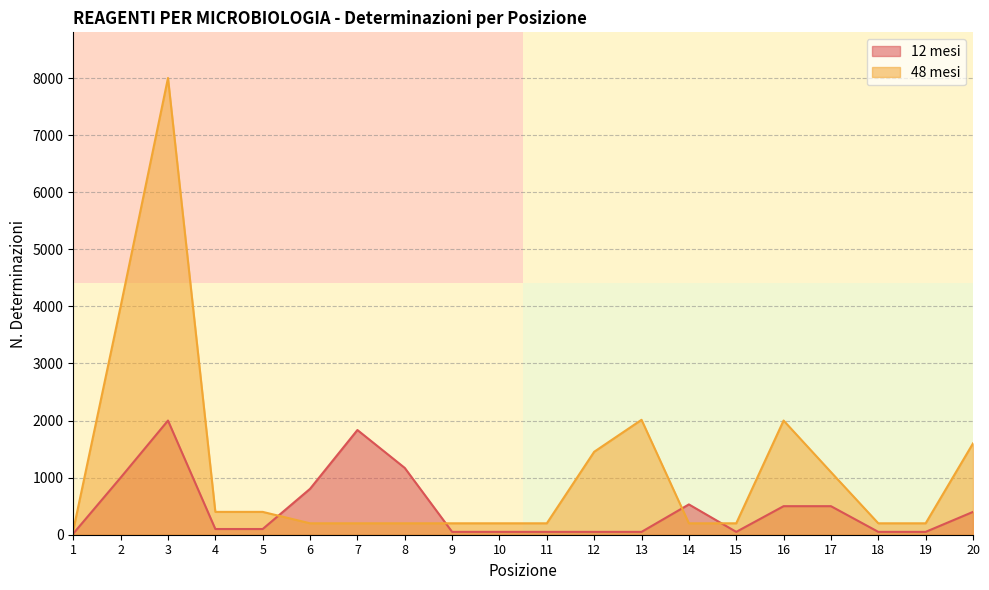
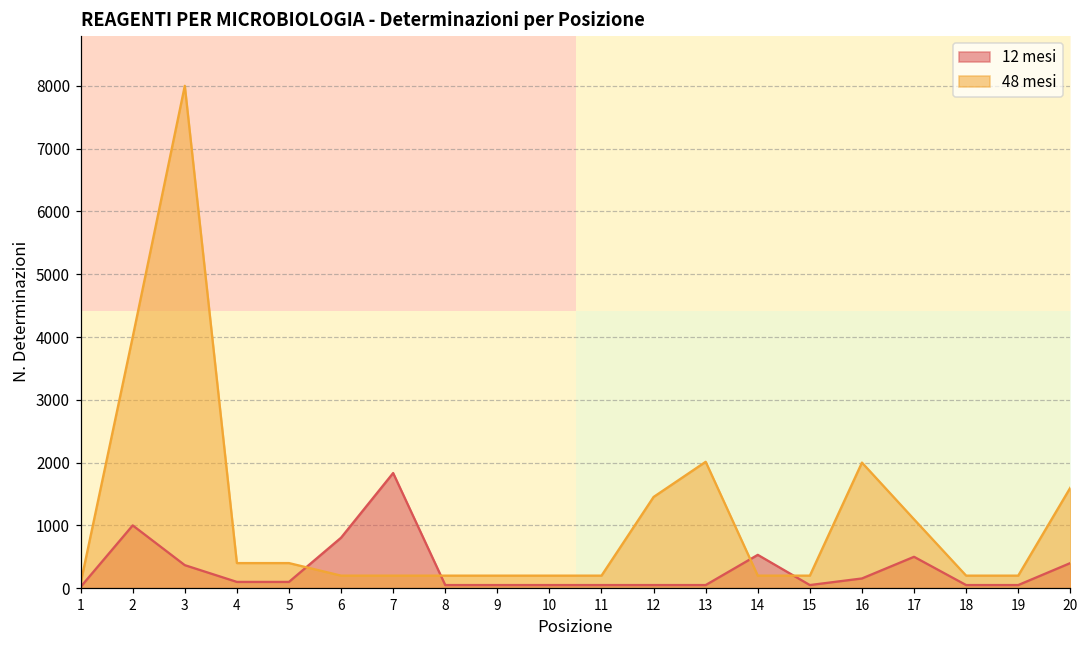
  {
    "12 mesi": {
      "1": 0,
      "2": 1000,
-     "3": 2000,
+     "3": 400,
      "4": 100,
      "5": 100,
      "6": 800,
      "7": 1800,
-     "8": 1200,
+     "8": 100,
      "9": 100,
      "10": 100,
      "11": 100,
      "12": 100,
      "13": 100,
      "14": 500,
      "15": 100,
-     "16": 500,
+     "16": 200,
      "17": 500,
      "18": 100,
      "19": 100,
      "20": 400
    },
    "48 mesi": {
      "1": 100,
      "2": 4000,
      "3": 8000,
      "4": 400,
      "5": 400,
      "6": 200,
      "7": 200,
      "8": 200,
      "9": 200,
      "10": 200,
      "11": 200,
      "12": 1500,
      "13": 2000,
      "14": 200,
      "15": 200,
      "16": 2000,
      "17": 1100,
      "18": 200,
      "19": 200,
      "20": 1600
    }
  }
